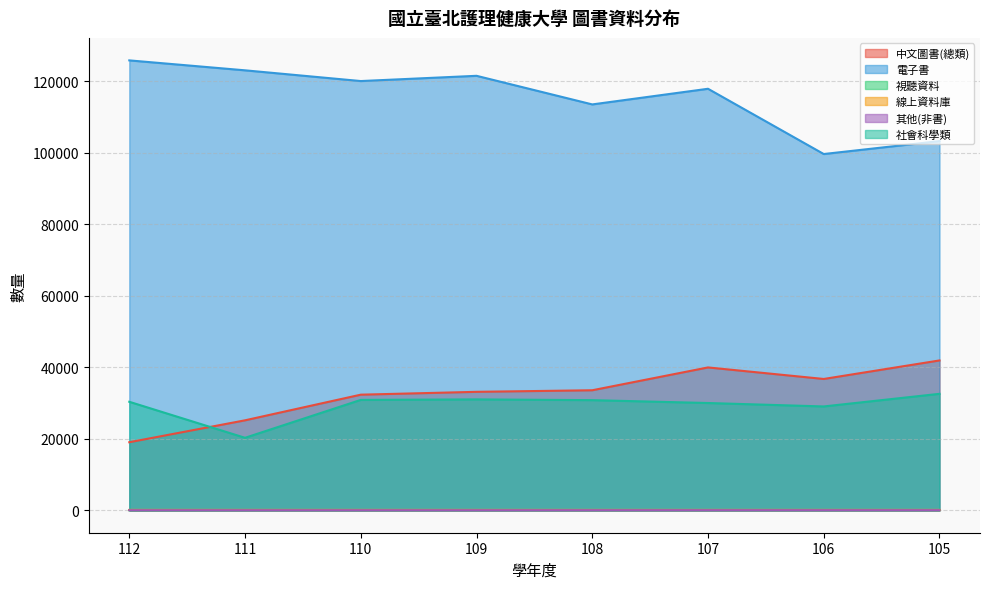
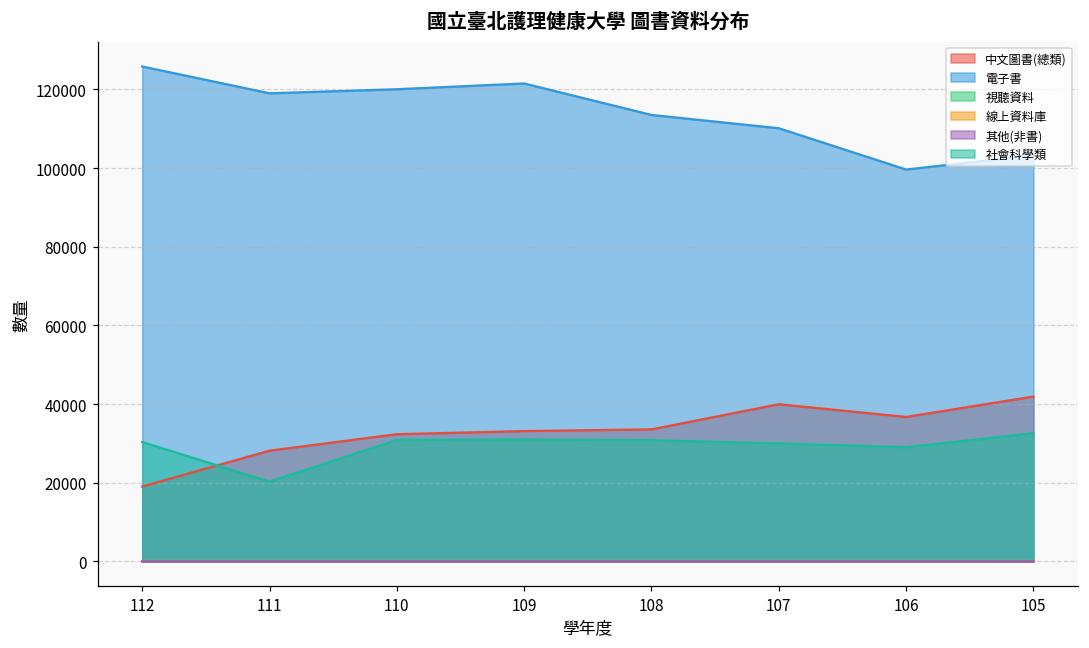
  {
    "中文圖書(總類)": {
      "112": 19000,
-     "111": 25000,
+     "111": 28000,
      "110": 32000,
      "109": 33000,
      "108": 34000,
      "107": 40000,
      "106": 37000,
      "105": 42000
    },
    "電子書": {
      "112": 126000,
-     "111": 123000,
+     "111": 119000,
      "110": 120000,
      "109": 122000,
      "108": 114000,
-     "107": 118000,
+     "107": 110000,
      "106": 100000
    },
    "其他(非書)": {
      "112": 0,
      "111": 0,
      "110": 0,
      "109": 0,
      "108": 0,
      "107": 0,
      "106": 0,
      "105": 0
    },
    "社會科學類": {
      "112": 30000,
      "111": 20000,
      "110": 31000,
      "109": 31000,
      "108": 31000,
      "107": 30000,
      "106": 29000,
      "105": 33000
    }
  }
